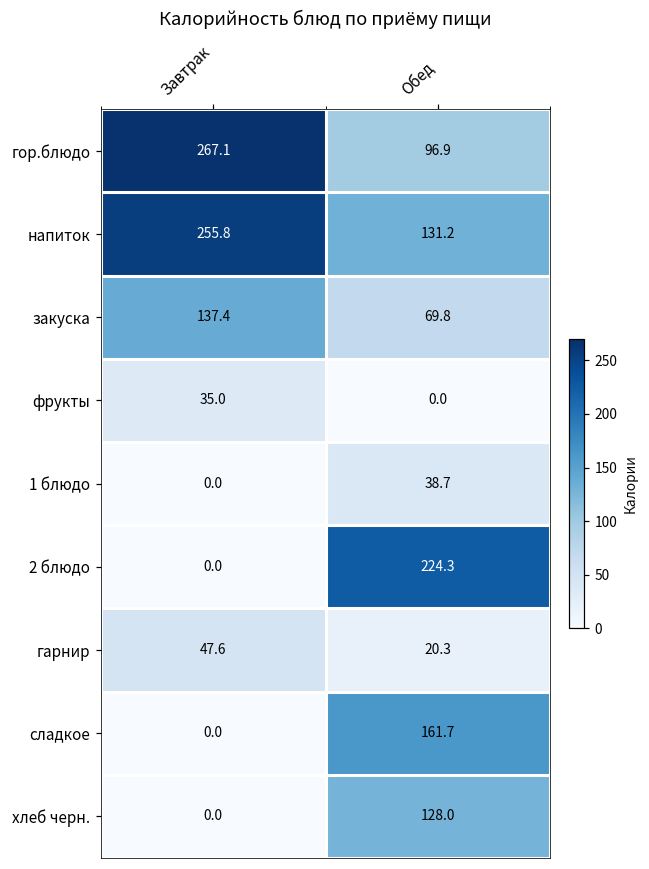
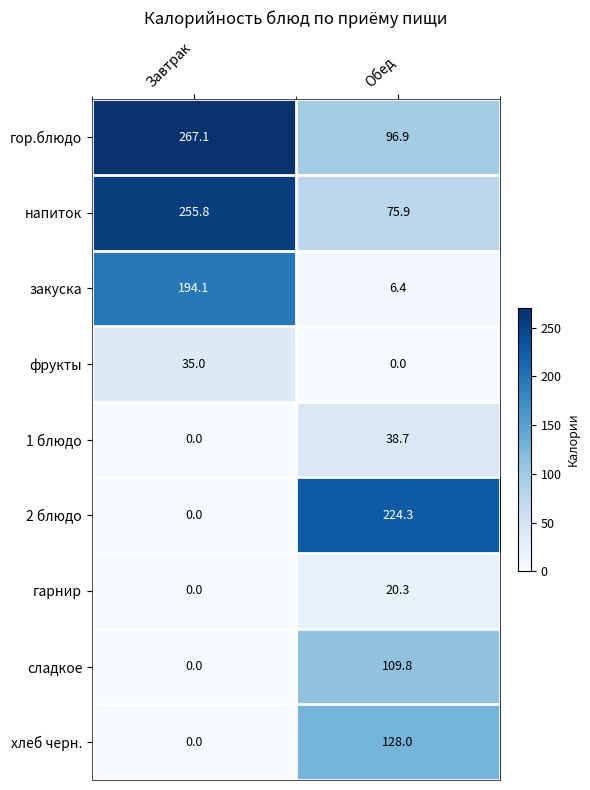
  {
    "гор.блюдо": {
      "Завтрак": 267.1,
      "Обед": 96.9
    },
    "напиток": {
      "Завтрак": 255.8,
-     "Обед": 131.2
+     "Обед": 75.9
    },
    "закуска": {
-     "Завтрак": 137.4,
-     "Обед": 69.8
+     "Завтрак": 194.1,
+     "Обед": 6.4
    },
    "фрукты": {
      "Завтрак": 35.0,
      "Обед": 0.0
    },
    "1 блюдо": {
      "Завтрак": 0.0,
      "Обед": 38.7
    },
    "2 блюдо": {
      "Завтрак": 0.0,
      "Обед": 224.3
    },
    "гарнир": {
-     "Завтрак": 47.6,
+     "Завтрак": 0.0,
      "Обед": 20.3
    },
    "сладкое": {
      "Завтрак": 0.0,
-     "Обед": 161.7
+     "Обед": 109.8
    },
    "хлеб черн.": {
      "Завтрак": 0.0,
      "Обед": 128.0
    }
  }
